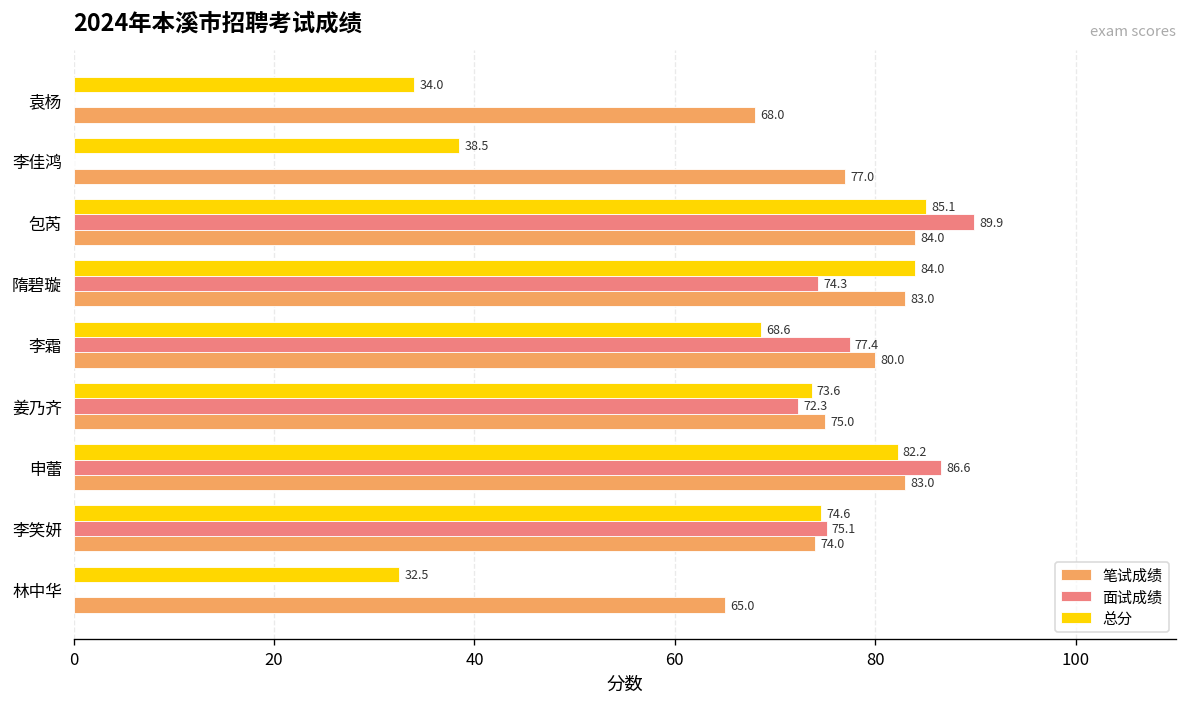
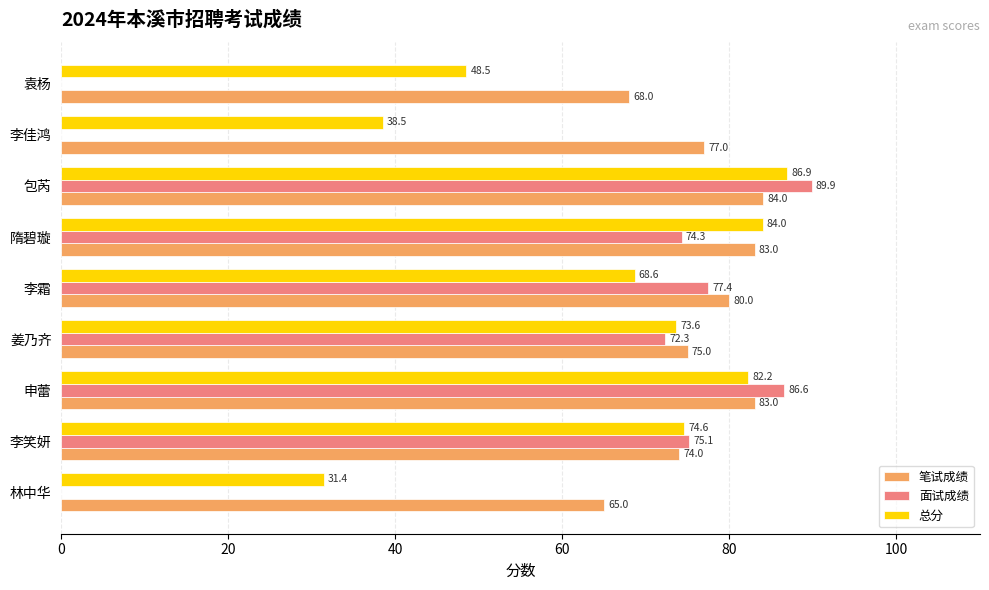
  {
    "总分": {
-     "袁杨": 34.0,
+     "袁杨": 48.5,
      "李佳鸿": 38.5,
-     "包芮": 85.1,
+     "包芮": 86.9,
      "隋碧璇": 84.0,
      "李霜": 68.6,
      "姜乃齐": 73.6,
      "申蕾": 82.2,
      "李笑妍": 74.6,
-     "林中华": 32.5
+     "林中华": 31.4
    }
  }
